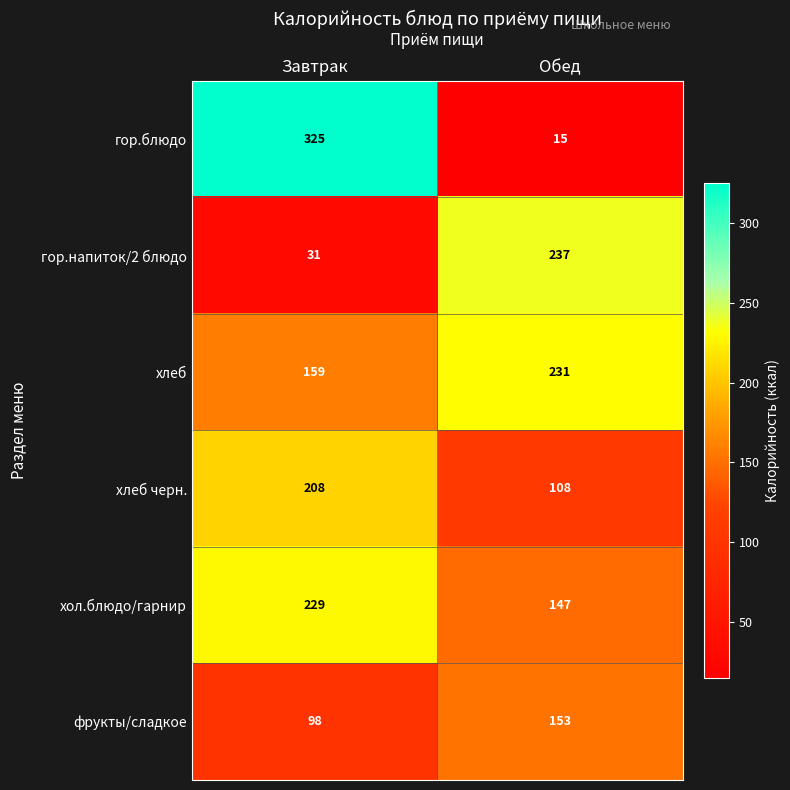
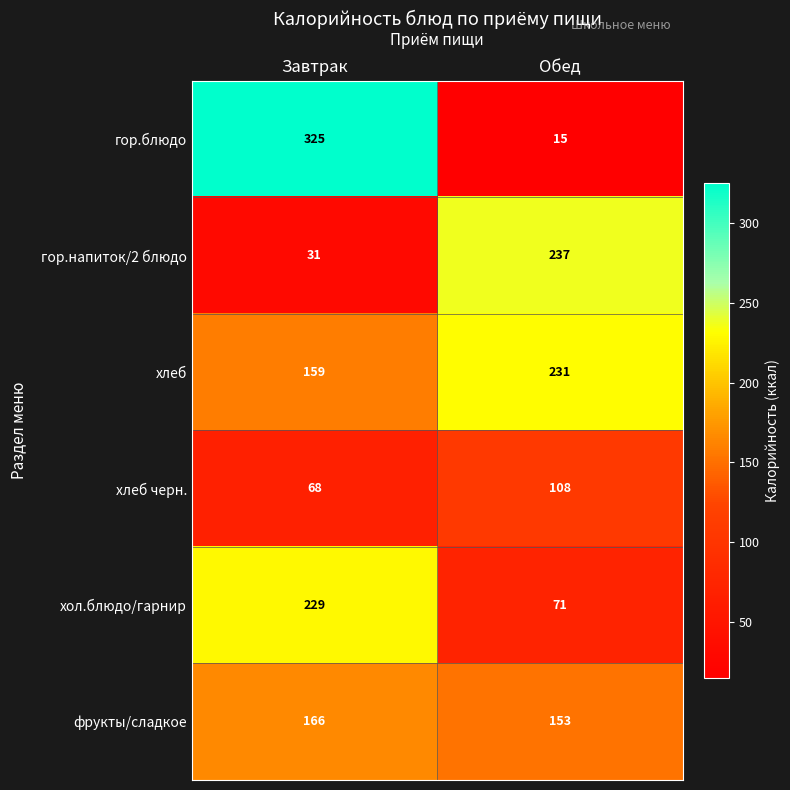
  {
    "гор.блюдо": {
      "Завтрак": 325,
      "Обед": 15
    },
    "гор.напиток/2 блюдо": {
      "Завтрак": 31,
      "Обед": 237
    },
    "хлеб": {
      "Завтрак": 159,
      "Обед": 231
    },
    "хлеб черн.": {
-     "Завтрак": 208,
+     "Завтрак": 68,
      "Обед": 108
    },
    "хол.блюдо/гарнир": {
      "Завтрак": 229,
-     "Обед": 147
+     "Обед": 71
    },
    "фрукты/сладкое": {
-     "Завтрак": 98,
+     "Завтрак": 166,
      "Обед": 153
    }
  }
